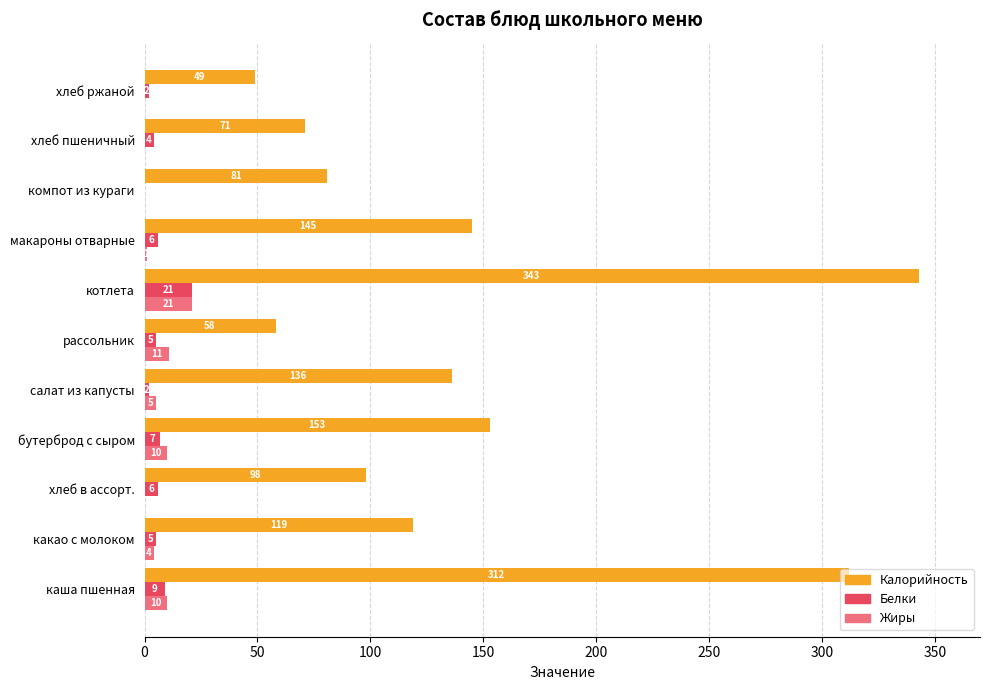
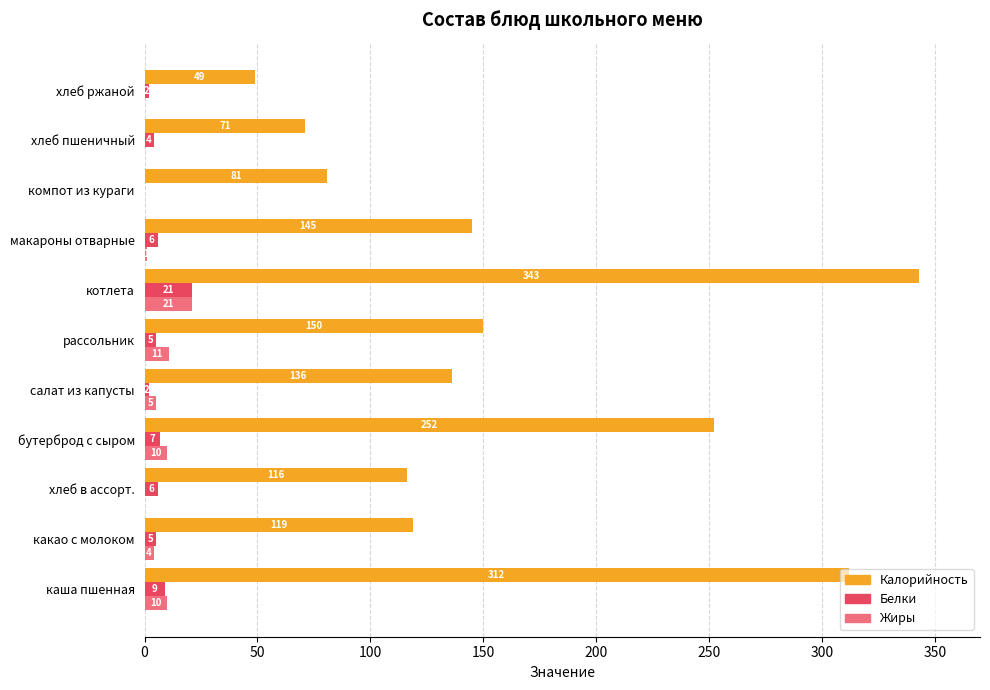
  {
    "Калорийность": {
      "хлеб ржаной": 49,
      "хлеб пшеничный": 71,
      "компот из кураги": 81,
      "макароны отварные": 145,
      "котлета": 343,
-     "рассольник": 58,
+     "рассольник": 150,
      "салат из капусты": 136,
-     "бутерброд с сыром": 153,
-     "хлеб в ассорт.": 98,
+     "бутерброд с сыром": 252,
+     "хлеб в ассорт.": 116,
      "какао с молоком": 119
    }
  }
